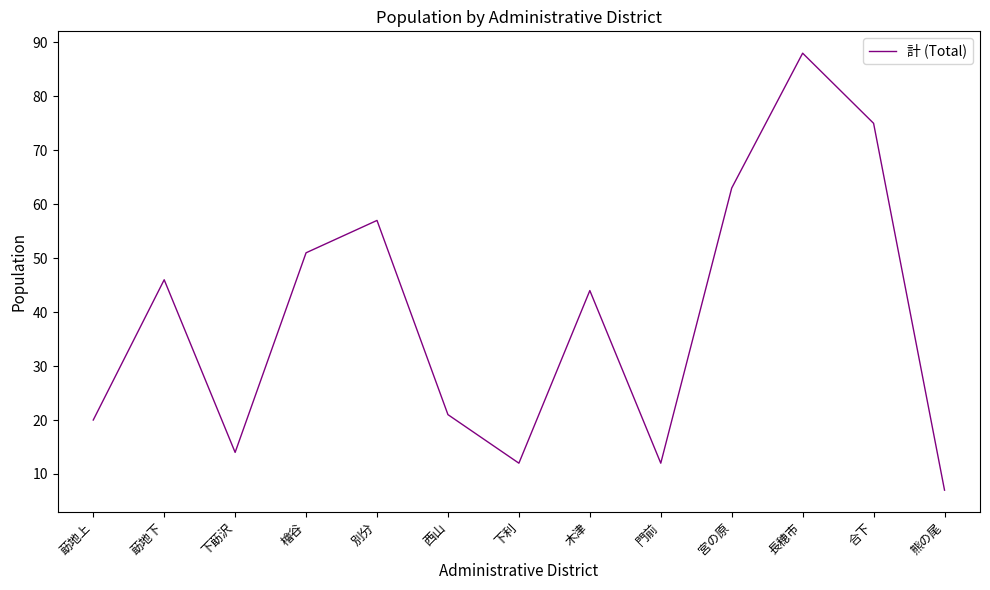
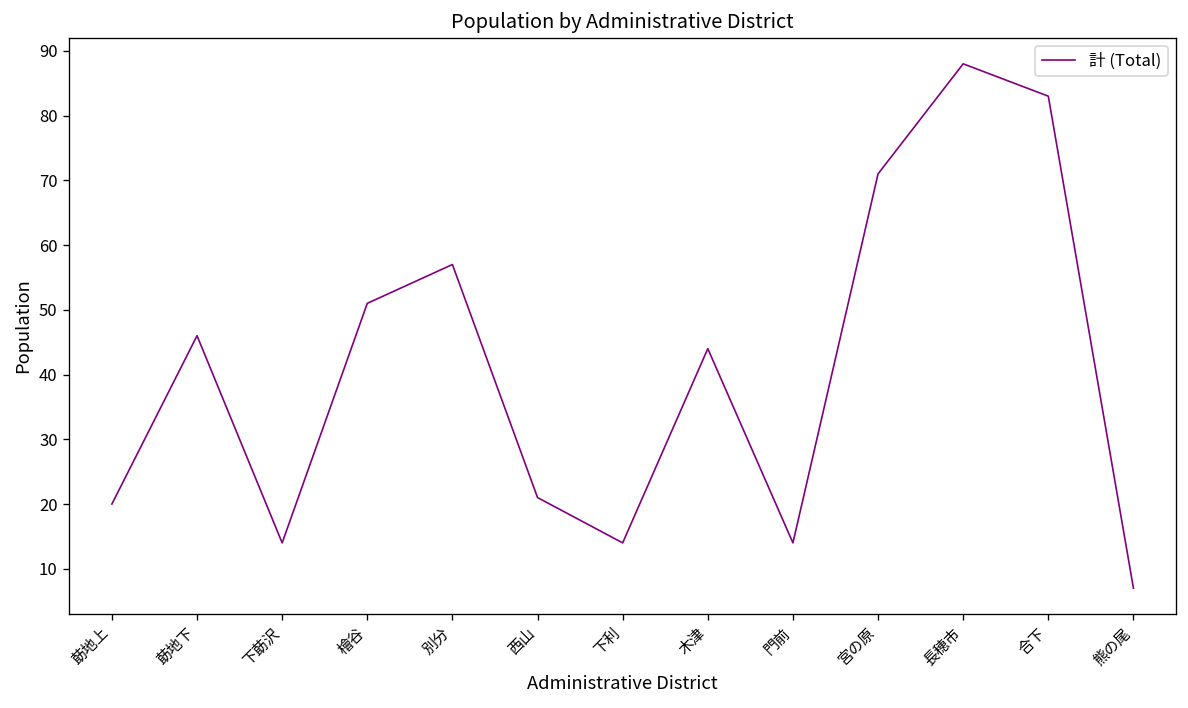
  {
    "莇地上": 20,
    "莇地下": 46,
    "下莇沢": 14,
    "檜谷": 51,
    "別分": 57,
    "西山": 21,
-   "下利": 12,
+   "下利": 14,
    "木津": 44,
-   "門前": 12,
-   "宮の原": 63,
+   "門前": 14,
+   "宮の原": 71,
    "長穂市": 88,
-   "合下": 75,
+   "合下": 83,
    "熊の尾": 7
  }
